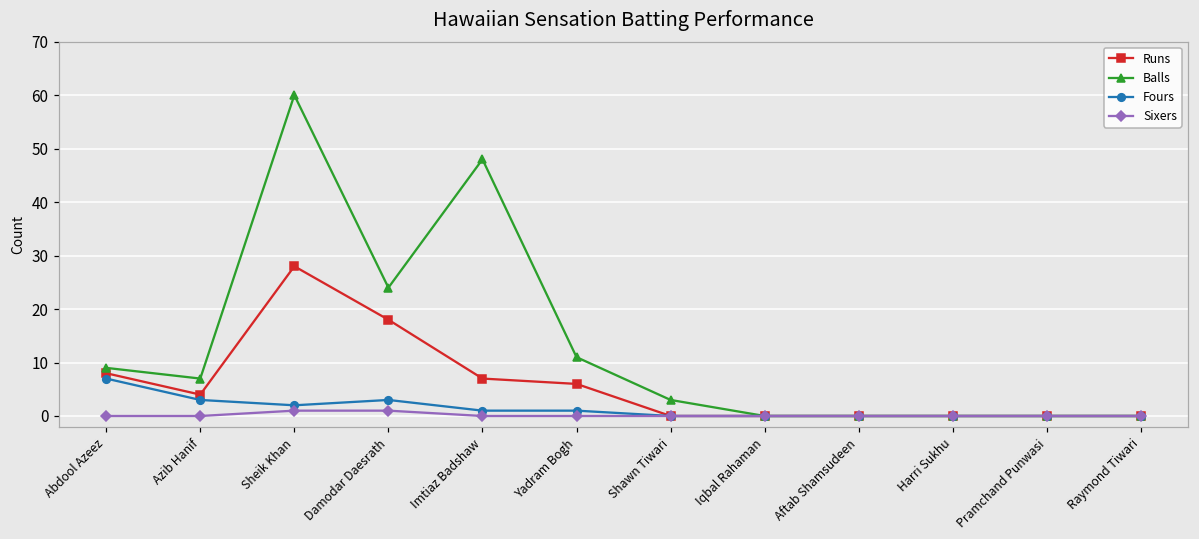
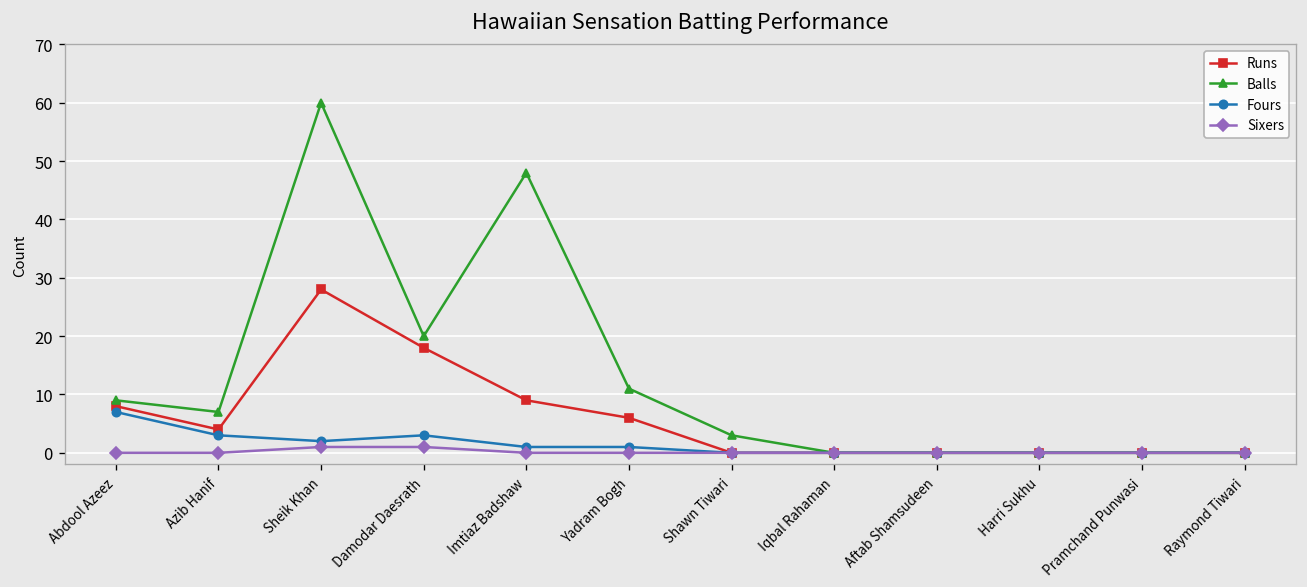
  {
    "Runs": {
      "Abdool Azeez": 8,
      "Azib Hanif": 4,
      "Sheik Khan": 28,
      "Damodar Daesrath": 18,
-     "Imtiaz Badshaw": 7,
+     "Imtiaz Badshaw": 9,
      "Yadram Bogh": 6
    },
    "Balls": {
      "Abdool Azeez": 9,
      "Azib Hanif": 7,
      "Sheik Khan": 60,
-     "Damodar Daesrath": 24,
+     "Damodar Daesrath": 20,
      "Imtiaz Badshaw": 48,
      "Yadram Bogh": 11,
      "Shawn Tiwari": 3
    },
    "Fours": {
      "Abdool Azeez": 7,
      "Azib Hanif": 3,
      "Sheik Khan": 2,
      "Damodar Daesrath": 3,
      "Imtiaz Badshaw": 1,
      "Yadram Bogh": 1
    },
    "Sixers": {
      "Abdool Azeez": 0,
      "Azib Hanif": 0,
      "Sheik Khan": 1,
      "Damodar Daesrath": 1,
      "Imtiaz Badshaw": 0,
      "Yadram Bogh": 0
    }
  }
